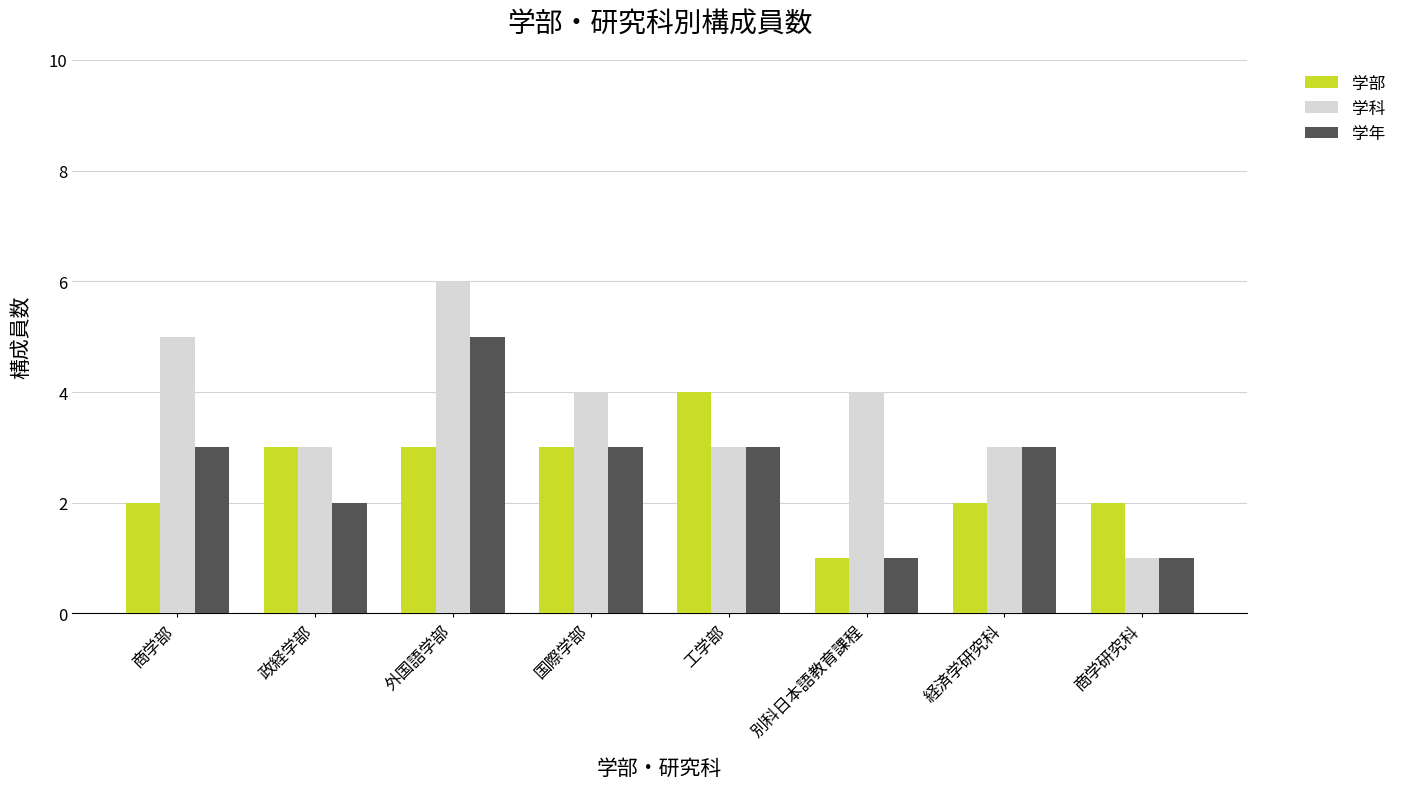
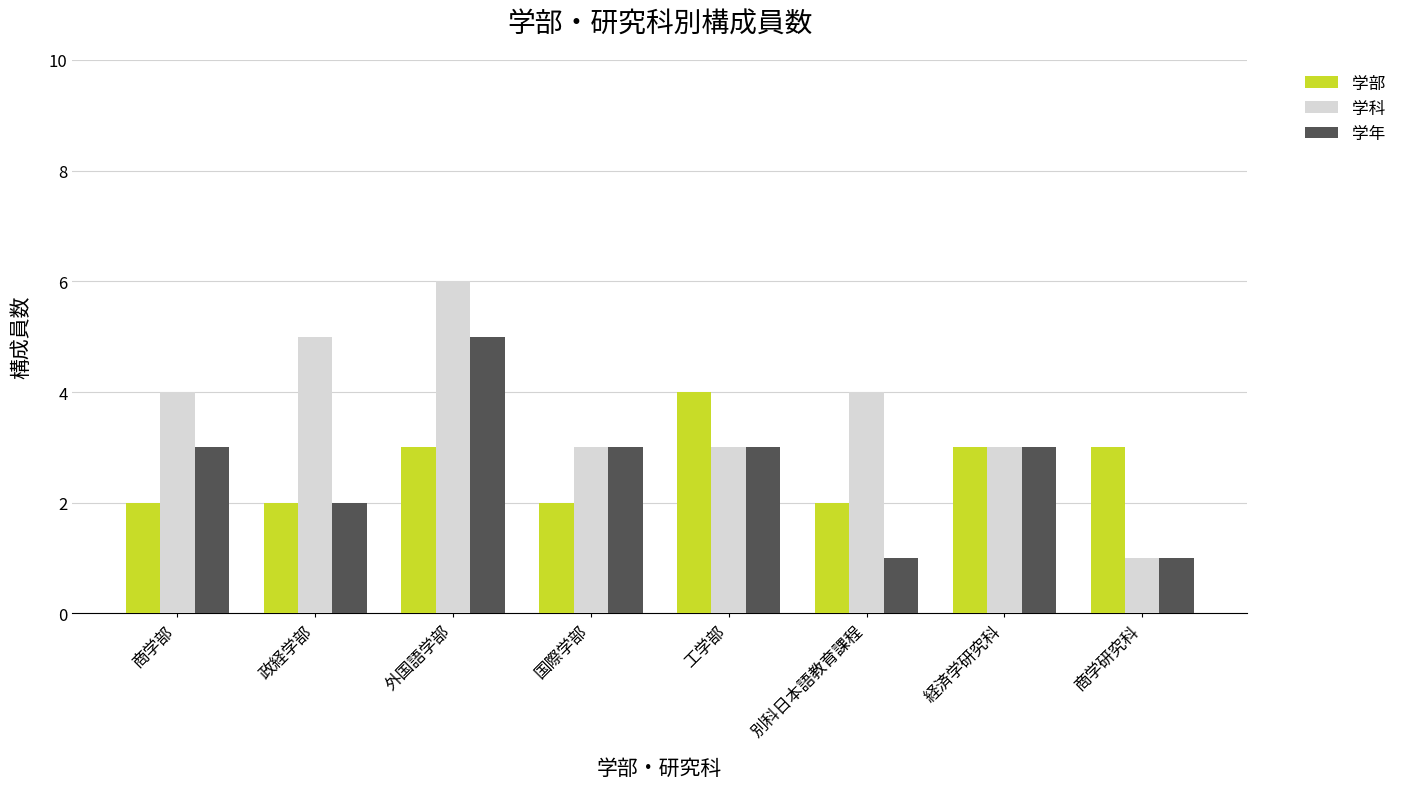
  {
    "学部": {
      "商学部": 2,
-     "政経学部": 3,
+     "政経学部": 2,
      "外国語学部": 3,
-     "国際学部": 3,
+     "国際学部": 2,
      "工学部": 4,
-     "別科日本語教育課程": 1,
-     "経済学研究科": 2,
-     "商学研究科": 2
+     "別科日本語教育課程": 2,
+     "経済学研究科": 3,
+     "商学研究科": 3
    },
    "学科": {
-     "商学部": 5,
-     "政経学部": 3,
+     "商学部": 4,
+     "政経学部": 5,
      "外国語学部": 6,
-     "国際学部": 4,
+     "国際学部": 3,
      "工学部": 3,
      "別科日本語教育課程": 4,
      "経済学研究科": 3,
      "商学研究科": 1
    },
    "学年": {
      "商学部": 3,
      "政経学部": 2,
      "外国語学部": 5,
      "国際学部": 3,
      "工学部": 3,
      "別科日本語教育課程": 1,
      "経済学研究科": 3,
      "商学研究科": 1
    }
  }
